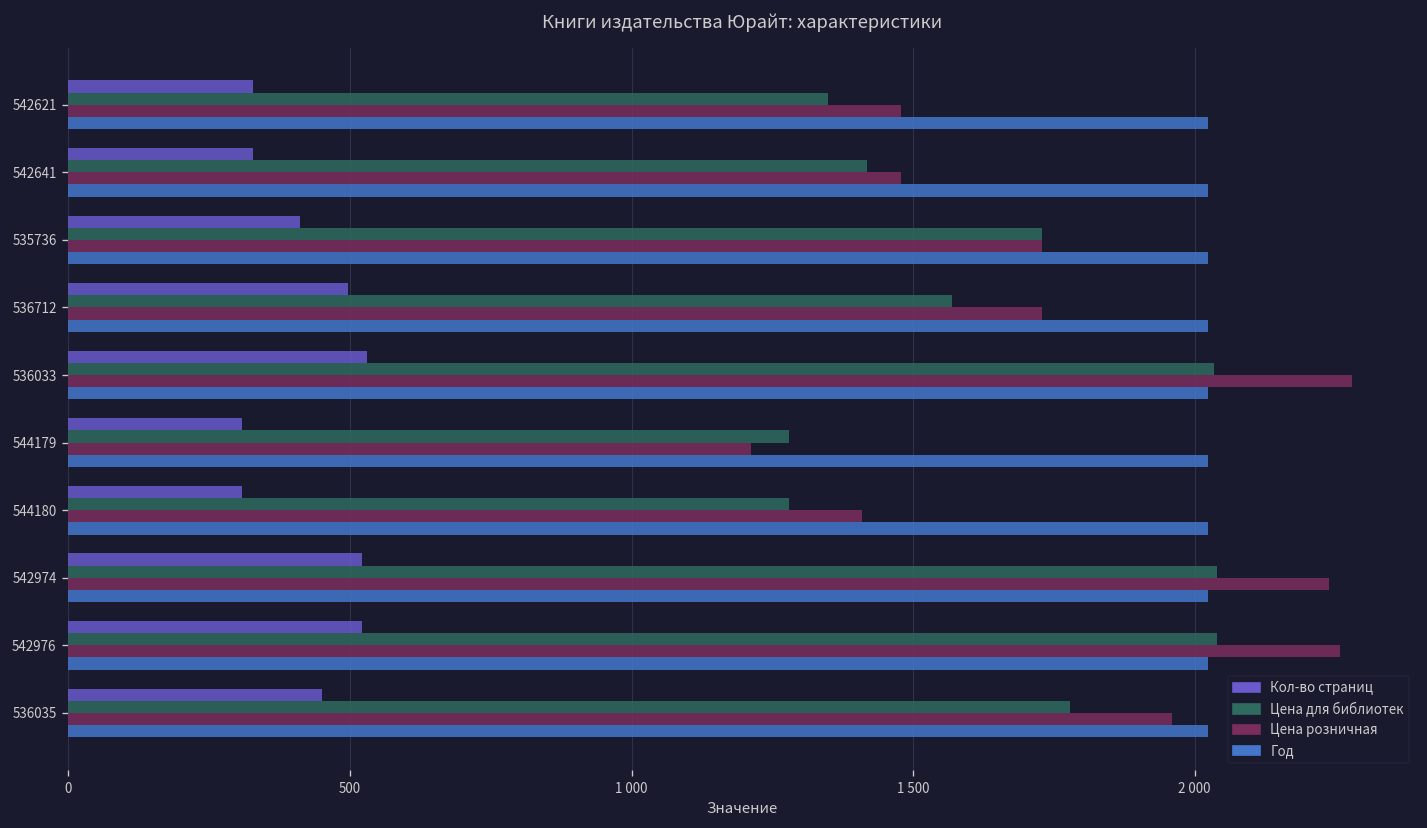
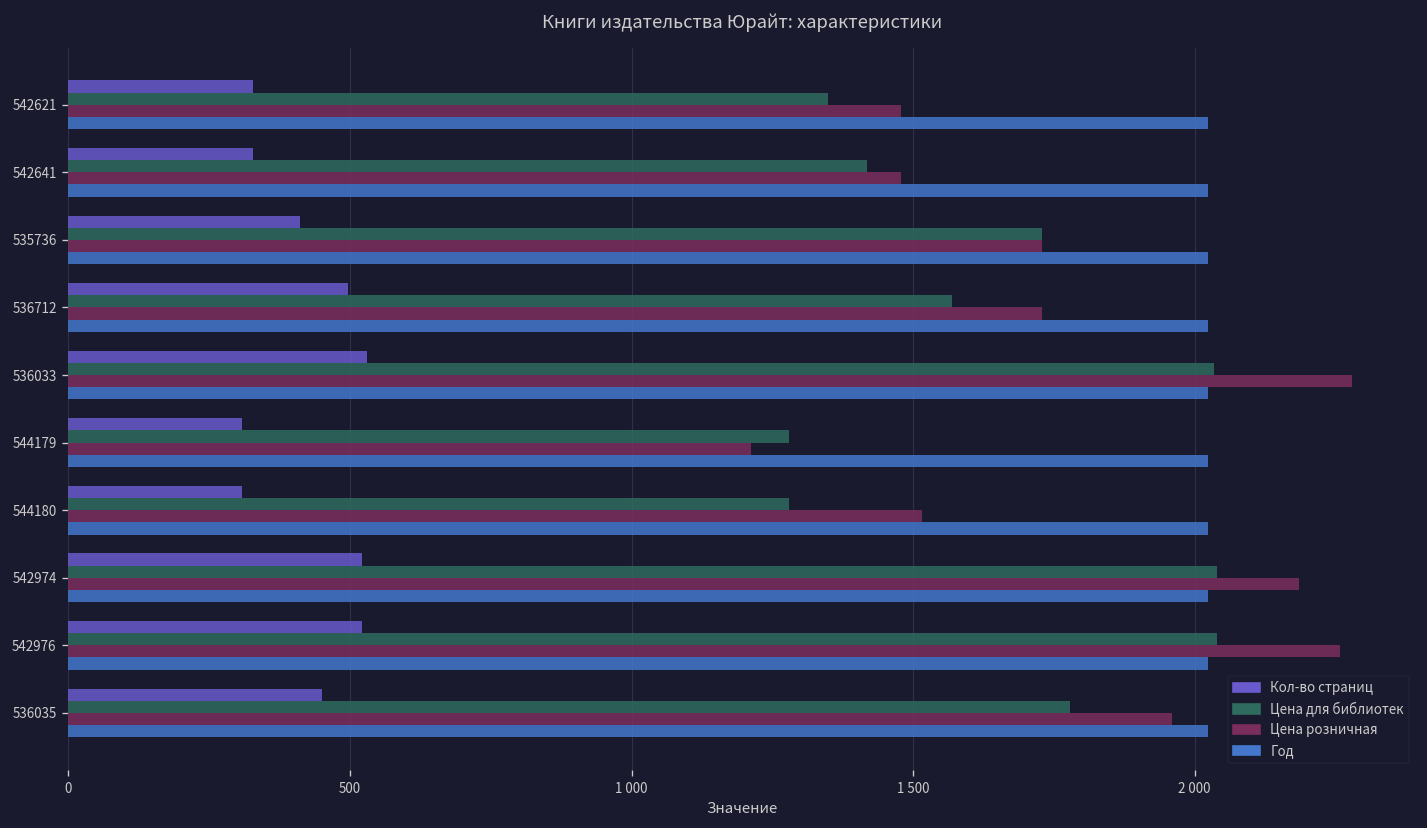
  {
    "Цена для библиотек": {
      "542621": 1350,
      "542641": 1420,
      "535736": 1730,
      "536712": 1570,
      "536033": 2030,
      "544179": 1280,
      "544180": 1280,
      "542974": 2040,
      "542976": 2040,
      "536035": 1780
    },
    "Цена розничная": {
      "542621": 1480,
      "542641": 1480,
      "535736": 1730,
      "536712": 1730,
      "536033": 2280,
      "544179": 1210,
-     "544180": 1410,
-     "542974": 2240,
+     "544180": 1520,
+     "542974": 2190,
      "542976": 2260,
      "536035": 1960
    }
  }
